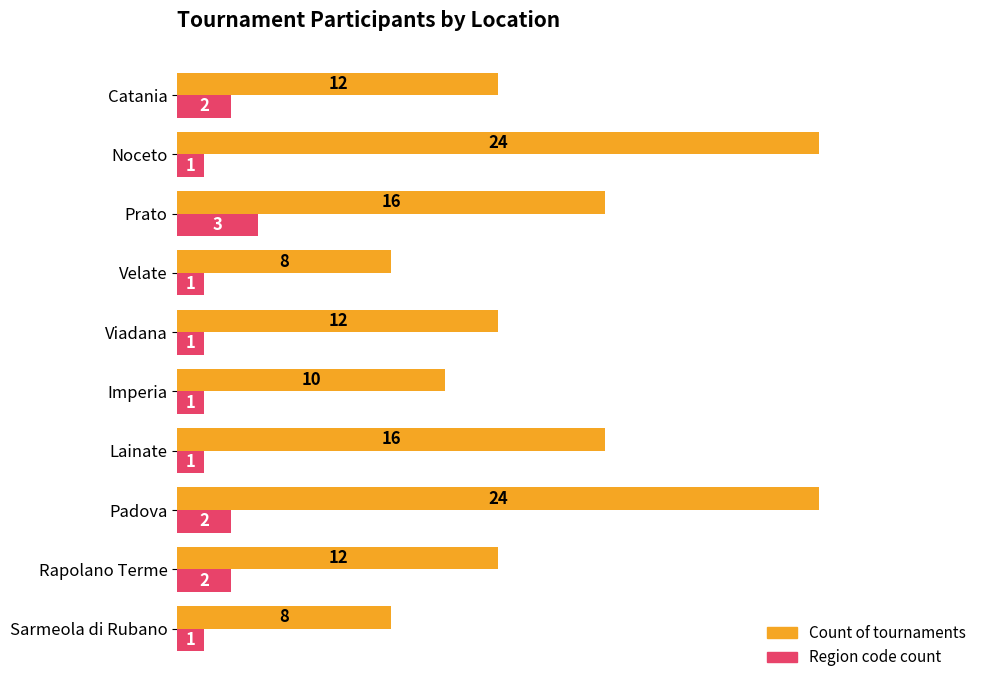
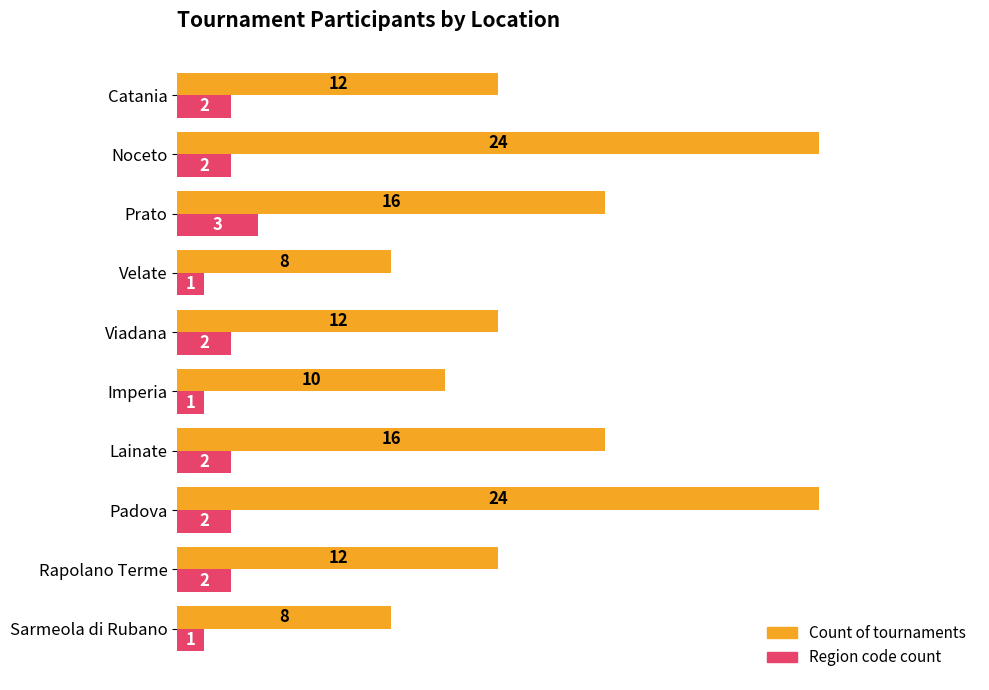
  {
    "Count of tournaments": {
      "Catania": 12,
      "Noceto": 24,
      "Prato": 16,
      "Velate": 8,
      "Viadana": 12,
      "Imperia": 10,
      "Lainate": 16,
      "Padova": 24,
      "Rapolano Terme": 12,
      "Sarmeola di Rubano": 8
    },
    "Region code count": {
      "Catania": 2,
-     "Noceto": 1,
+     "Noceto": 2,
      "Prato": 3,
      "Velate": 1,
-     "Viadana": 1,
+     "Viadana": 2,
      "Imperia": 1,
-     "Lainate": 1,
+     "Lainate": 2,
      "Padova": 2,
      "Rapolano Terme": 2,
      "Sarmeola di Rubano": 1
    }
  }
